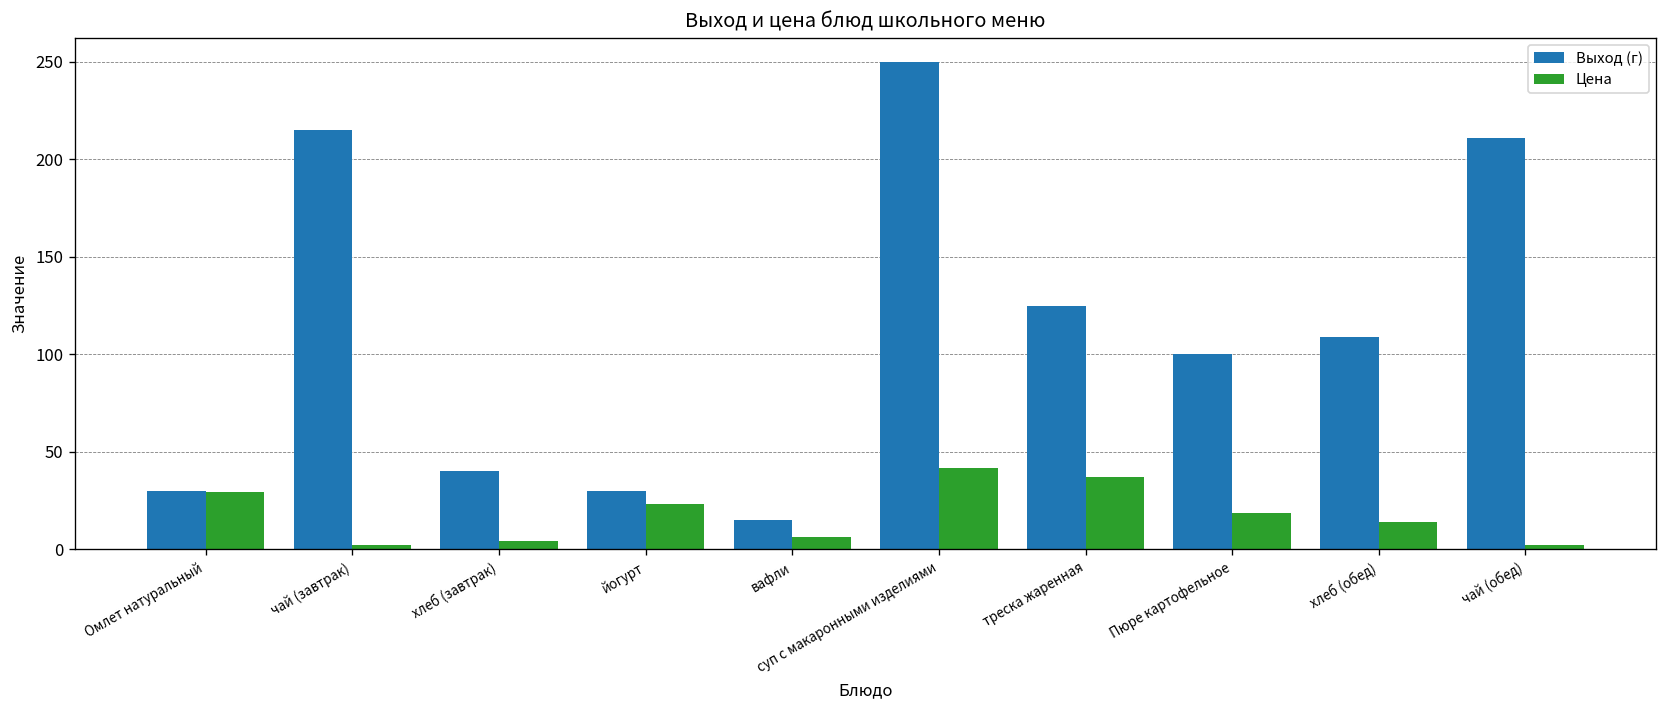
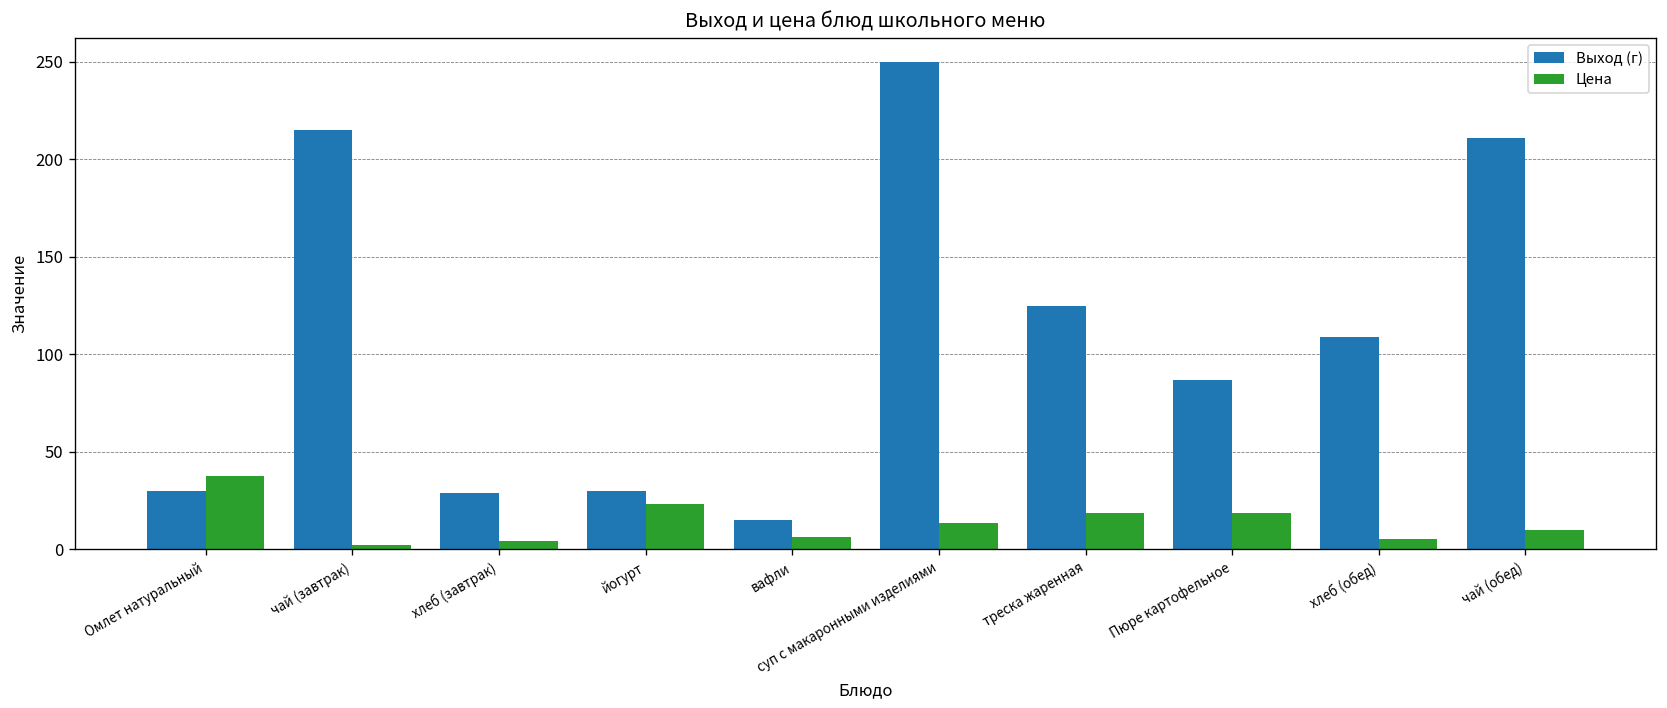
  {
    "Выход (г)": {
      "Омлет натуральный": 30,
      "чай (завтрак)": 215,
-     "хлеб (завтрак)": 40,
+     "хлеб (завтрак)": 29,
      "йогурт": 30,
      "вафли": 15,
      "суп с макаронными изделиями": 250,
      "треска жаренная": 125,
-     "Пюре картофельное": 100,
+     "Пюре картофельное": 87,
      "хлеб (обед)": 109,
      "чай (обед)": 211
    },
    "Цена": {
-     "Омлет натуральный": 29,
+     "Омлет натуральный": 37,
      "чай (завтрак)": 2,
      "хлеб (завтрак)": 4,
      "йогурт": 23,
      "вафли": 6,
-     "суп с макаронными изделиями": 41,
-     "треска жаренная": 37,
+     "суп с макаронными изделиями": 13,
+     "треска жаренная": 19,
      "Пюре картофельное": 19,
-     "хлеб (обед)": 14,
-     "чай (обед)": 2
+     "хлеб (обед)": 5,
+     "чай (обед)": 10
    }
  }
